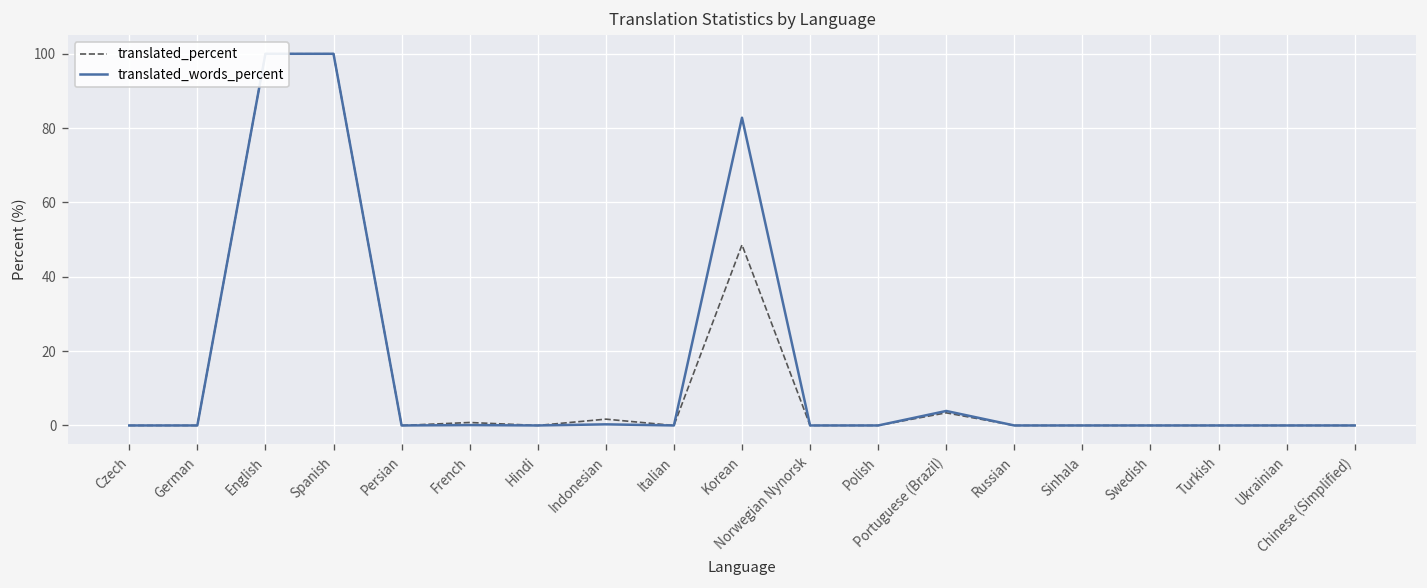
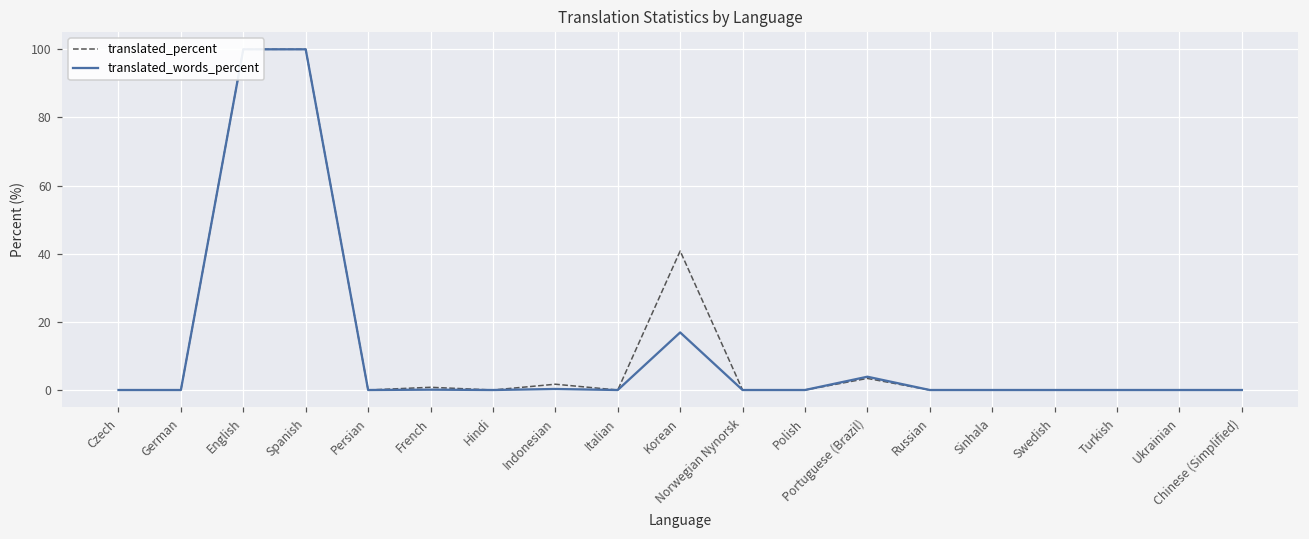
  {
    "translated_percent": {
      "Indonesian": 2,
-     "Korean": 49
+     "Korean": 41
    },
    "translated_words_percent": {
      "Indonesian": 0,
-     "Korean": 83
+     "Korean": 17
    }
  }
